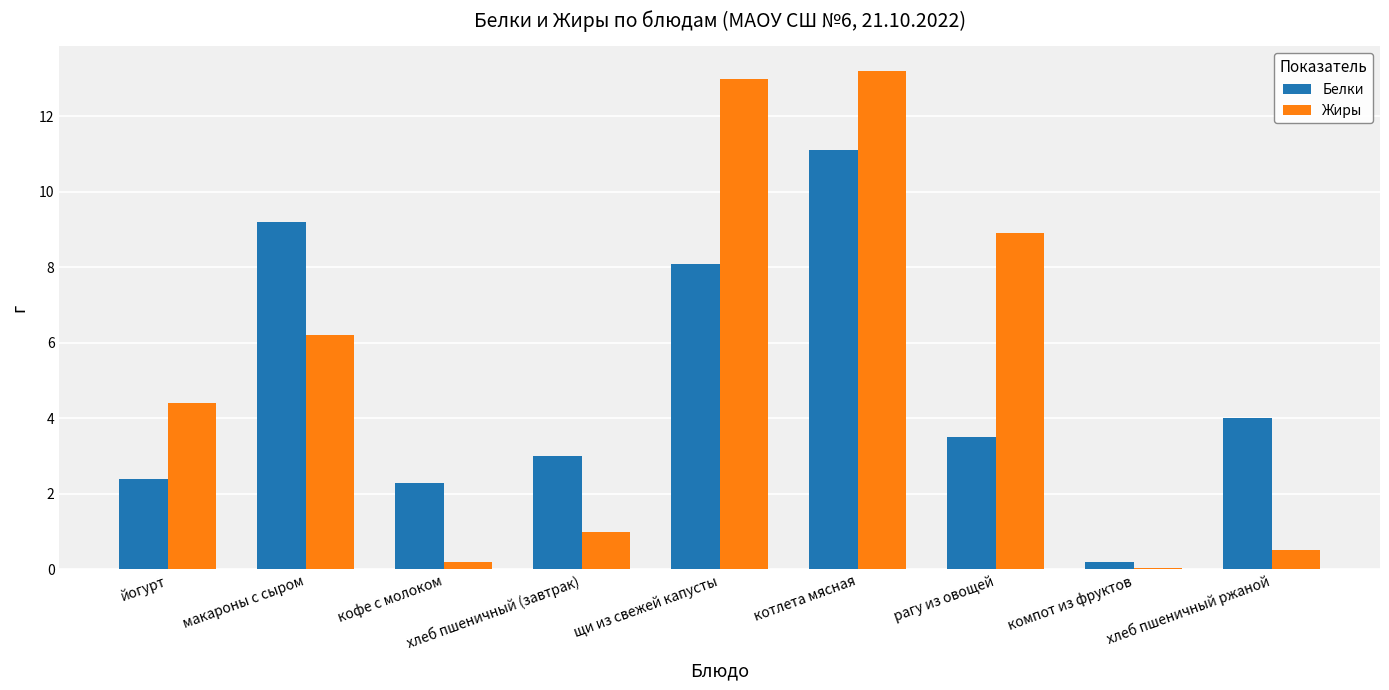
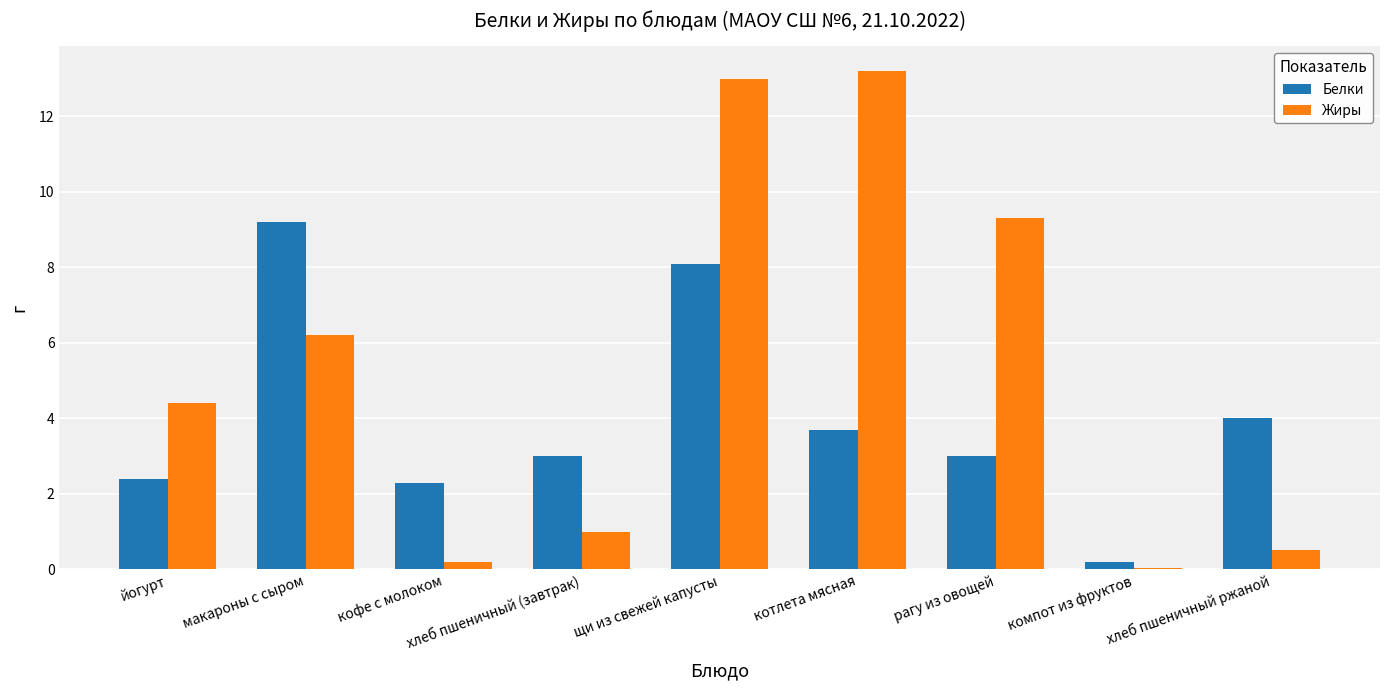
  {
    "Белки": {
      "йогурт": 2.4,
      "макароны с сыром": 9.2,
      "кофе с молоком": 2.3,
      "хлеб пшеничный (завтрак)": 3.0,
      "щи из свежей капусты": 8.1,
-     "котлета мясная": 11.1,
-     "рагу из овощей": 3.5,
+     "котлета мясная": 3.7,
+     "рагу из овощей": 3.0,
      "компот из фруктов": 0.2,
      "хлеб пшеничный ржаной": 4.0
    },
    "Жиры": {
      "йогурт": 4.4,
      "макароны с сыром": 6.2,
      "кофе с молоком": 0.2,
      "хлеб пшеничный (завтрак)": 1.0,
      "щи из свежей капусты": 13.0,
      "котлета мясная": 13.2,
-     "рагу из овощей": 8.9,
+     "рагу из овощей": 9.3,
      "хлеб пшеничный ржаной": 0.5
    }
  }
